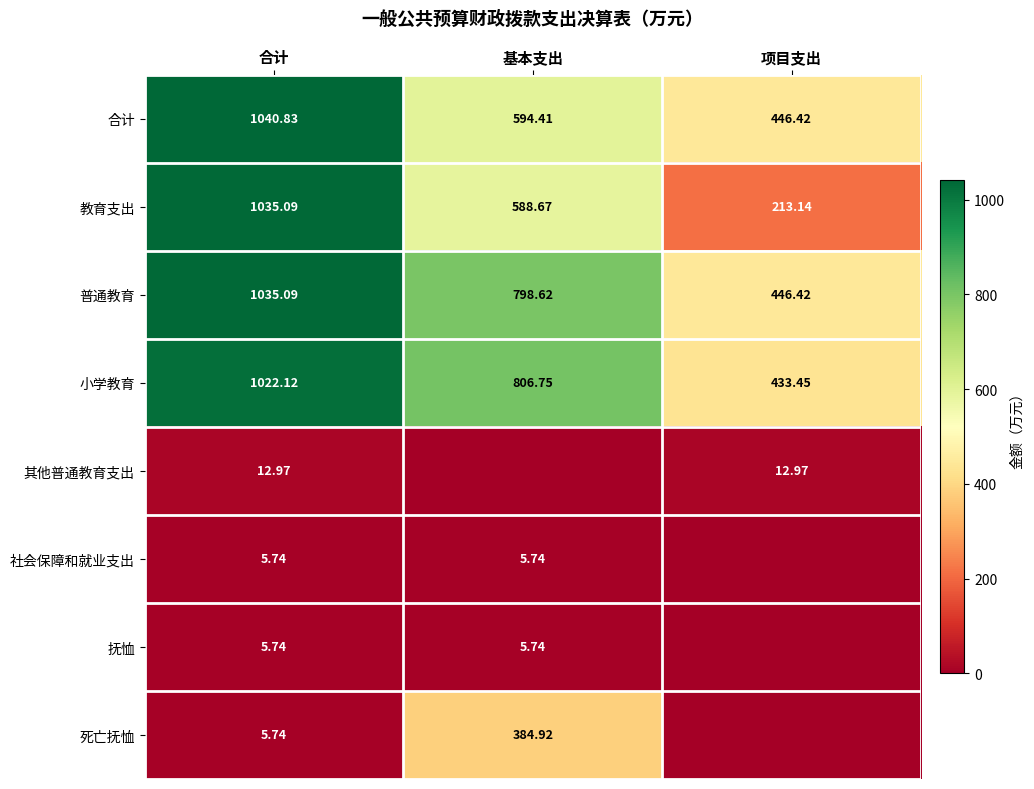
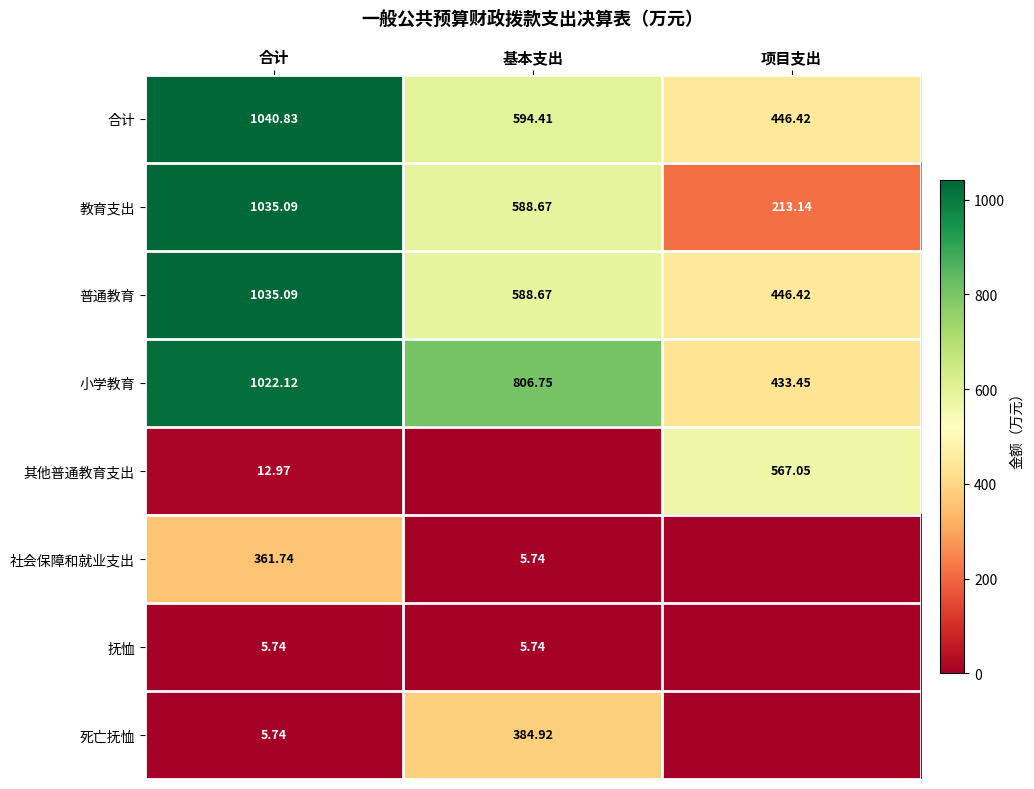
  {
    "合计": {
      "合计": 1040.83,
      "基本支出": 594.41,
      "项目支出": 446.42
    },
    "教育支出": {
      "合计": 1035.09,
      "基本支出": 588.67,
      "项目支出": 213.14
    },
    "普通教育": {
      "合计": 1035.09,
-     "基本支出": 798.62,
+     "基本支出": 588.67,
      "项目支出": 446.42
    },
    "小学教育": {
      "合计": 1022.12,
      "基本支出": 806.75,
      "项目支出": 433.45
    },
    "其他普通教育支出": {
      "合计": 12.97,
-     "项目支出": 12.97
+     "项目支出": 567.05
    },
    "社会保障和就业支出": {
-     "合计": 5.74,
+     "合计": 361.74,
      "基本支出": 5.74
    },
    "抚恤": {
      "合计": 5.74,
      "基本支出": 5.74
    },
    "死亡抚恤": {
      "合计": 5.74,
      "基本支出": 384.92
    }
  }
